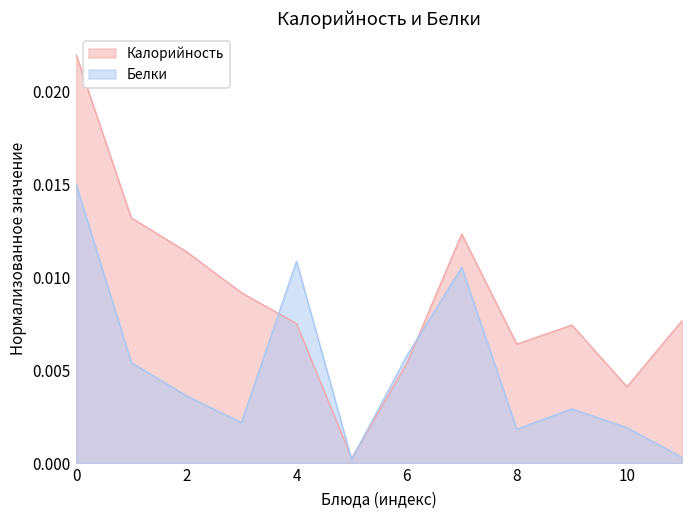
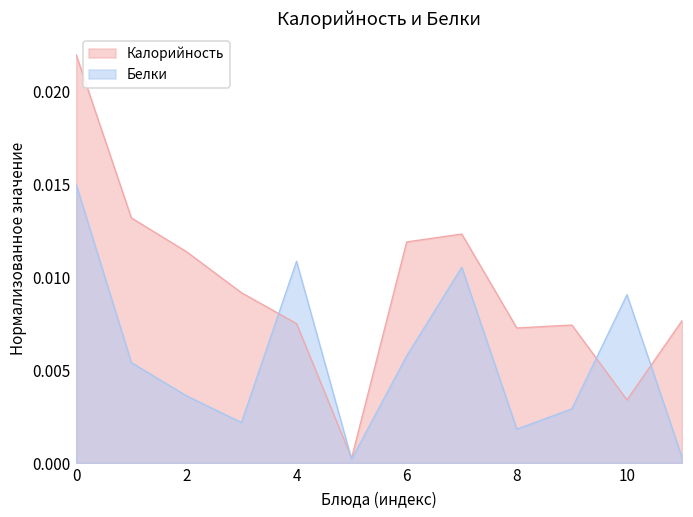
  {
    "Калорийность": {
      "0": 0.0220,
      "2": 0.0114,
      "4": 0.0075,
-     "6": 0.0054,
-     "8": 0.0064,
-     "10": 0.0041
+     "6": 0.0119,
+     "8": 0.0073,
+     "10": 0.0034
    },
    "Белки": {
      "0": 0.0150,
      "2": 0.0036,
      "4": 0.0109,
      "6": 0.0058,
      "8": 0.0018,
-     "10": 0.0019
+     "10": 0.0091
    }
  }
